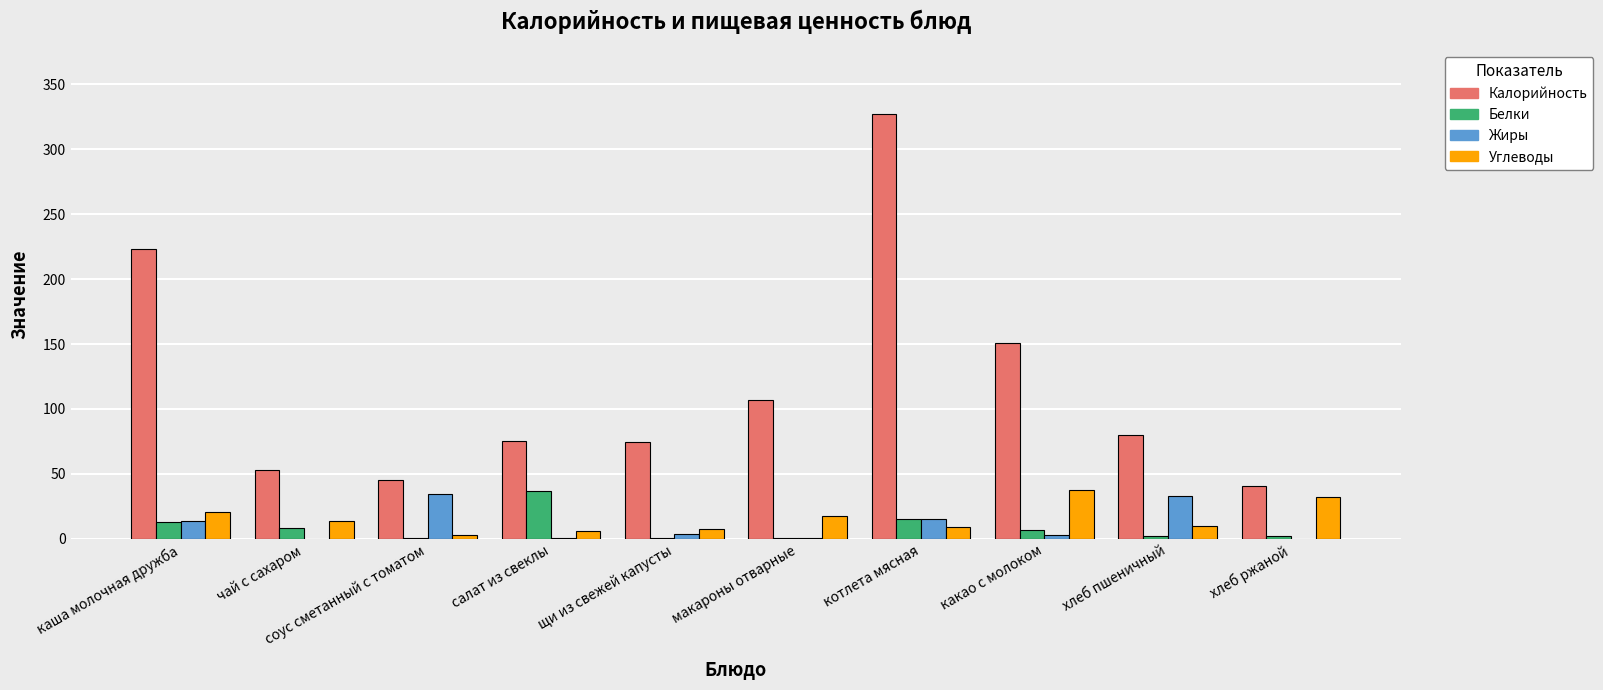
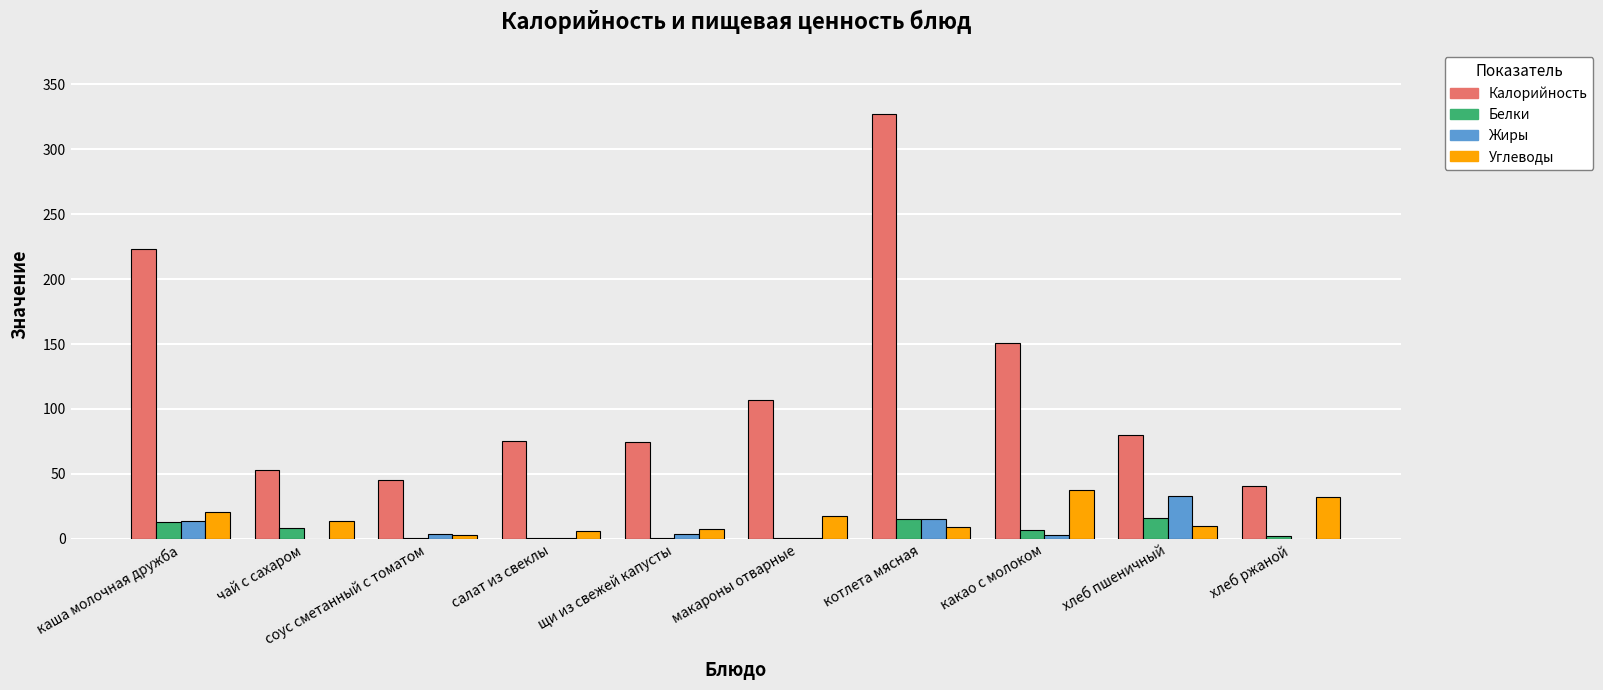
  {
    "Калорийность": {
      "каша молочная дружба": 223,
      "чай с сахаром": 53,
      "соус сметанный с томатом": 45,
      "салат из свеклы": 75,
      "щи из свежей капусты": 75,
      "макароны отварные": 107,
      "котлета мясная": 327,
      "какао с молоком": 151,
      "хлеб пшеничный": 80,
      "хлеб ржаной": 41
    },
    "Белки": {
      "каша молочная дружба": 13,
      "чай с сахаром": 8,
-     "салат из свеклы": 37,
+     "салат из свеклы": 1,
      "котлета мясная": 15,
      "какао с молоком": 7,
-     "хлеб пшеничный": 2,
+     "хлеб пшеничный": 16,
      "хлеб ржаной": 2
    },
    "Жиры": {
      "каша молочная дружба": 14,
      "чай с сахаром": 0,
-     "соус сметанный с томатом": 35,
+     "соус сметанный с томатом": 4,
      "щи из свежей капусты": 4,
      "котлета мясная": 15,
      "какао с молоком": 3,
      "хлеб пшеничный": 33
    },
    "Углеводы": {
      "каша молочная дружба": 21,
      "чай с сахаром": 14,
      "соус сметанный с томатом": 3,
      "салат из свеклы": 6,
      "щи из свежей капусты": 8,
      "макароны отварные": 18,
      "котлета мясная": 9,
      "какао с молоком": 38,
      "хлеб пшеничный": 10,
      "хлеб ржаной": 32
    }
  }
